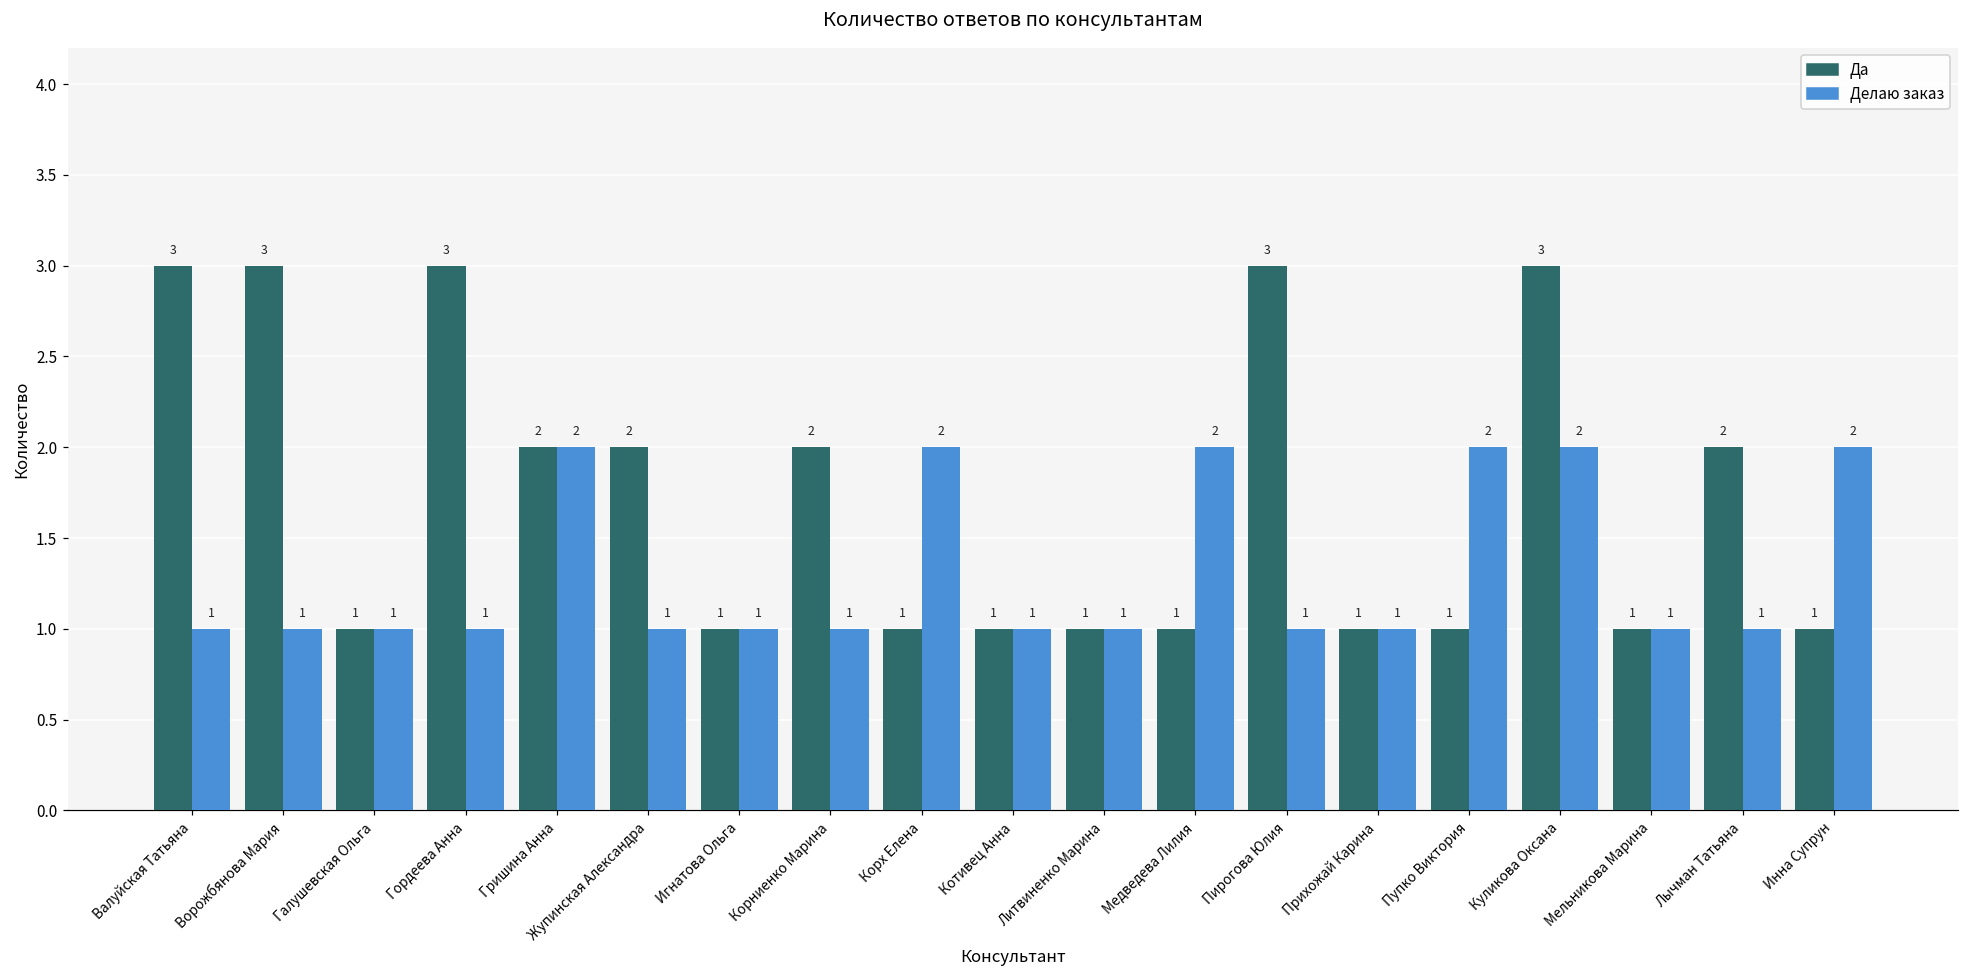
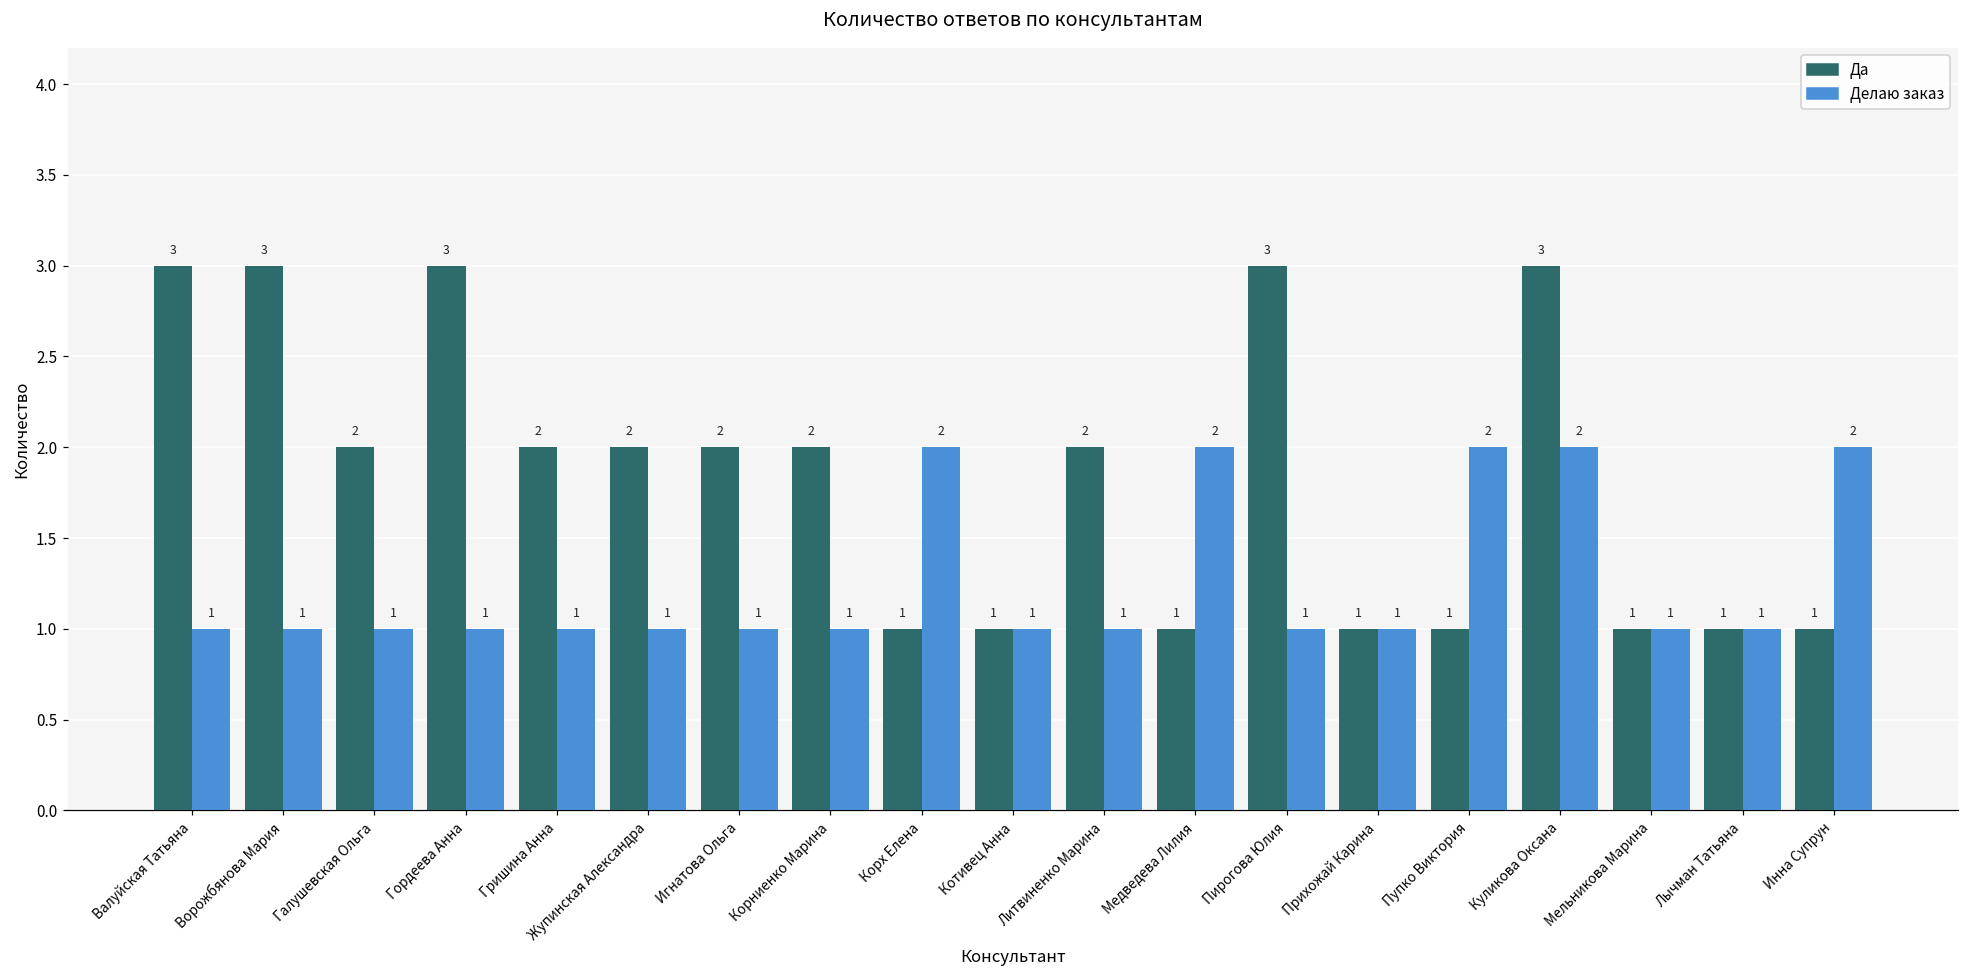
  {
    "Да": {
      "Валуйская Татьяна": 3,
      "Ворожбянова Мария": 3,
-     "Галушевская Ольга": 1,
+     "Галушевская Ольга": 2,
      "Гордеева Анна": 3,
      "Гришина Анна": 2,
      "Жупинская Александра": 2,
-     "Игнатова Ольга": 1,
+     "Игнатова Ольга": 2,
      "Корниенко Марина": 2,
      "Корх Елена": 1,
      "Котивец Анна": 1,
-     "Литвиненко Марина": 1,
+     "Литвиненко Марина": 2,
      "Медведева Лилия": 1,
      "Пирогова Юлия": 3,
      "Прихожай Карина": 1,
      "Пупко Виктория": 1,
      "Куликова Оксана": 3,
      "Мельникова Марина": 1,
-     "Лычман Татьяна": 2,
+     "Лычман Татьяна": 1,
      "Инна Супрун": 1
    },
    "Делаю заказ": {
      "Валуйская Татьяна": 1,
      "Ворожбянова Мария": 1,
      "Галушевская Ольга": 1,
      "Гордеева Анна": 1,
-     "Гришина Анна": 2,
+     "Гришина Анна": 1,
      "Жупинская Александра": 1,
      "Игнатова Ольга": 1,
      "Корниенко Марина": 1,
      "Корх Елена": 2,
      "Котивец Анна": 1,
      "Литвиненко Марина": 1,
      "Медведева Лилия": 2,
      "Пирогова Юлия": 1,
      "Прихожай Карина": 1,
      "Пупко Виктория": 2,
      "Куликова Оксана": 2,
      "Мельникова Марина": 1,
      "Лычман Татьяна": 1,
      "Инна Супрун": 2
    }
  }
